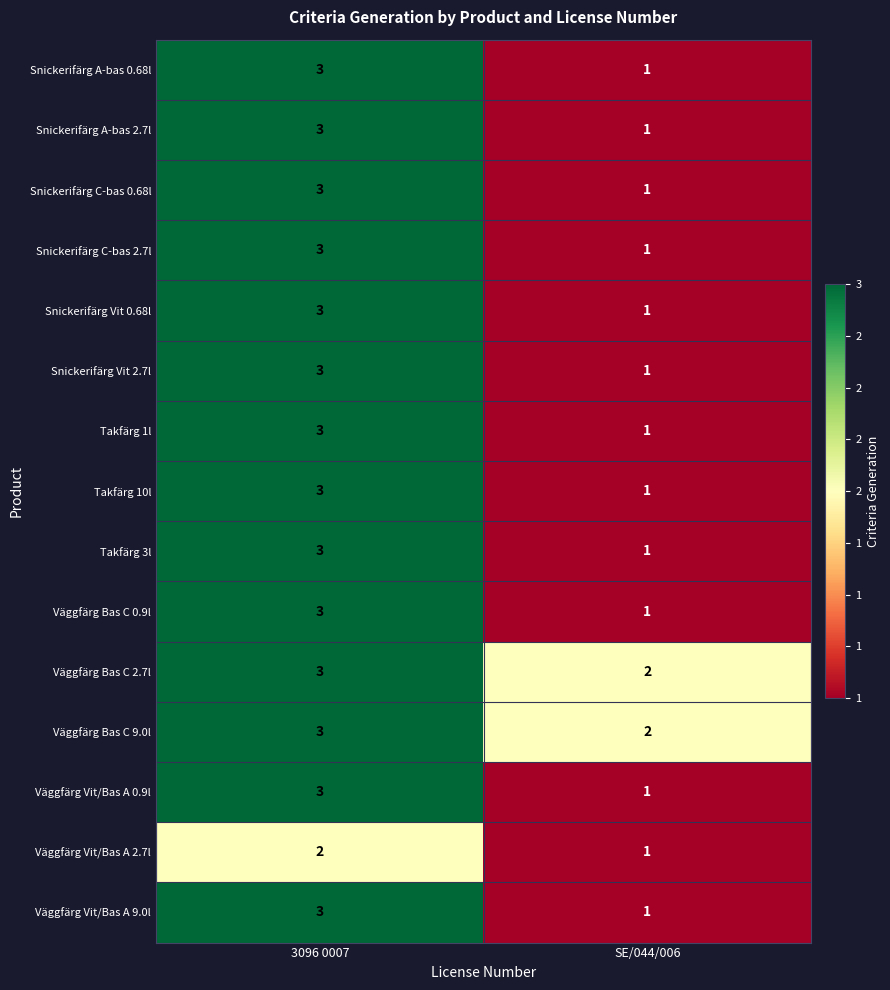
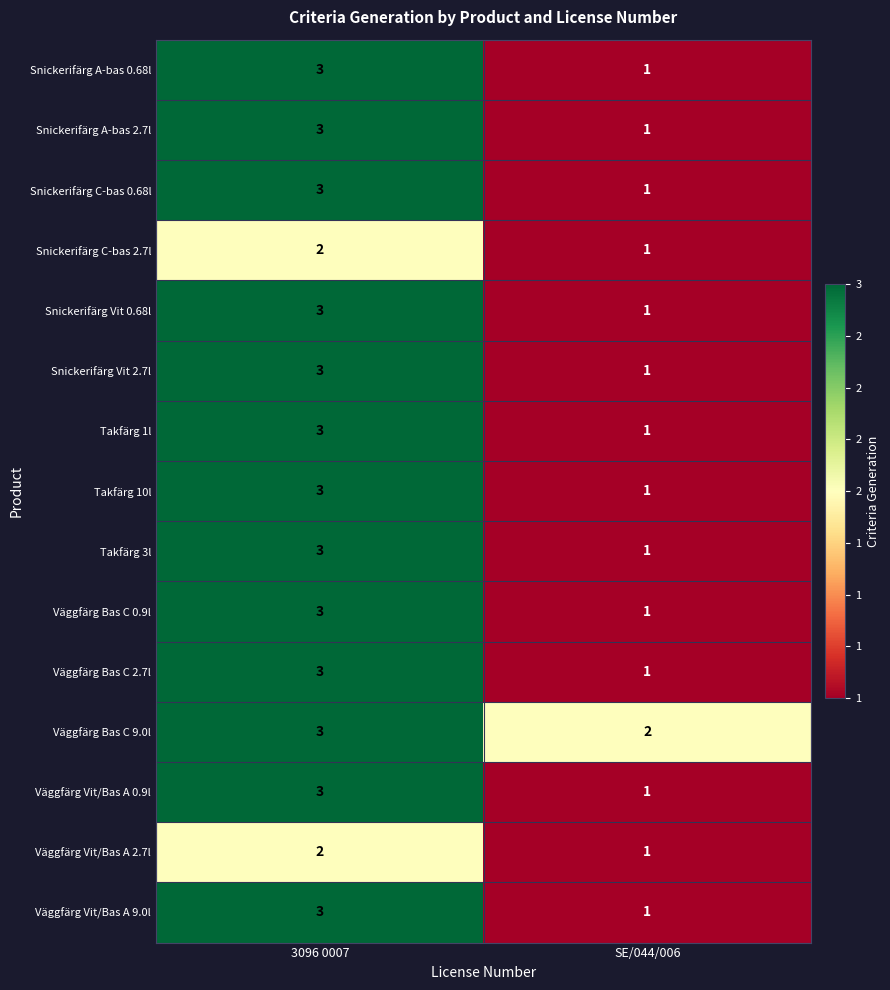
  {
    "Snickerifärg A-bas 0.68l": {
      "3096 0007": 3,
      "SE/044/006": 1
    },
    "Snickerifärg A-bas 2.7l": {
      "3096 0007": 3,
      "SE/044/006": 1
    },
    "Snickerifärg C-bas 0.68l": {
      "3096 0007": 3,
      "SE/044/006": 1
    },
    "Snickerifärg C-bas 2.7l": {
-     "3096 0007": 3,
+     "3096 0007": 2,
      "SE/044/006": 1
    },
    "Snickerifärg Vit 0.68l": {
      "3096 0007": 3,
      "SE/044/006": 1
    },
    "Snickerifärg Vit 2.7l": {
      "3096 0007": 3,
      "SE/044/006": 1
    },
    "Takfärg 1l": {
      "3096 0007": 3,
      "SE/044/006": 1
    },
    "Takfärg 10l": {
      "3096 0007": 3,
      "SE/044/006": 1
    },
    "Takfärg 3l": {
      "3096 0007": 3,
      "SE/044/006": 1
    },
    "Väggfärg Bas C 0.9l": {
      "3096 0007": 3,
      "SE/044/006": 1
    },
    "Väggfärg Bas C 2.7l": {
      "3096 0007": 3,
-     "SE/044/006": 2
+     "SE/044/006": 1
    },
    "Väggfärg Bas C 9.0l": {
      "3096 0007": 3,
      "SE/044/006": 2
    },
    "Väggfärg Vit/Bas A 0.9l": {
      "3096 0007": 3,
      "SE/044/006": 1
    },
    "Väggfärg Vit/Bas A 2.7l": {
      "3096 0007": 2,
      "SE/044/006": 1
    },
    "Väggfärg Vit/Bas A 9.0l": {
      "3096 0007": 3,
      "SE/044/006": 1
    }
  }
